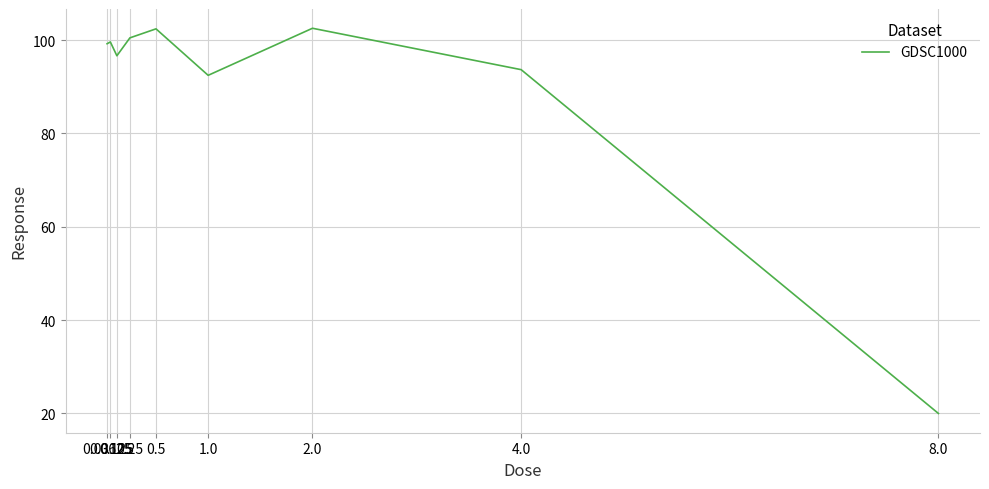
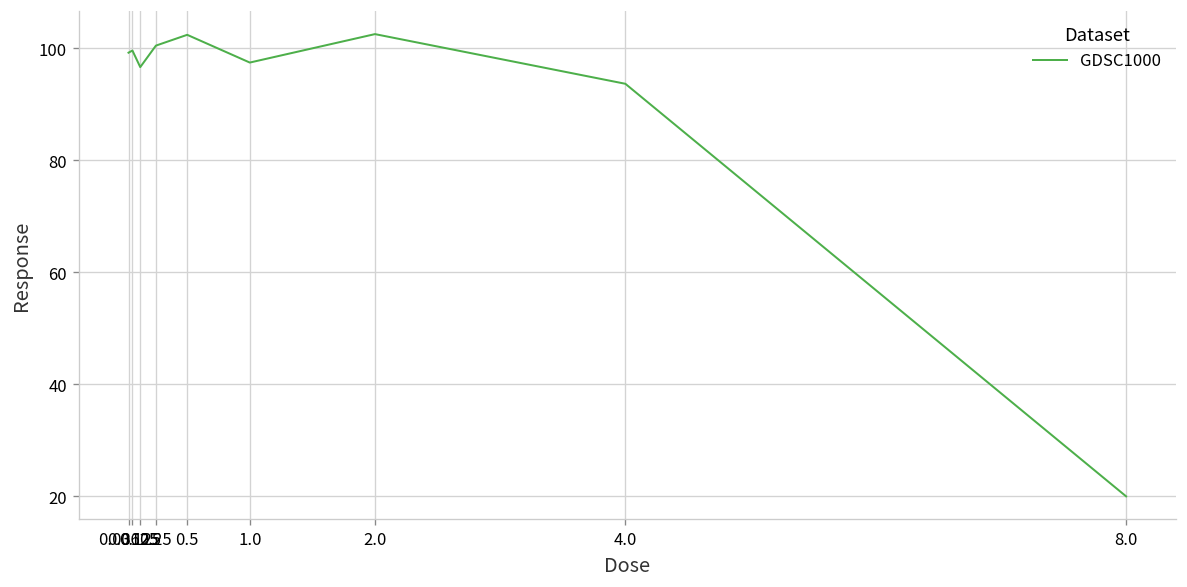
  {
    "0.5": 102,
-   "1.0": 92,
+   "1.0": 97,
    "2.0": 103,
    "4.0": 94,
    "8.0": 20
  }
